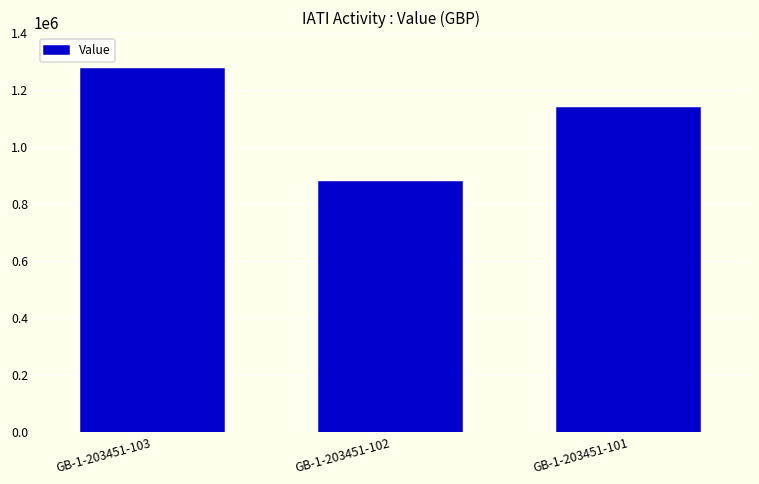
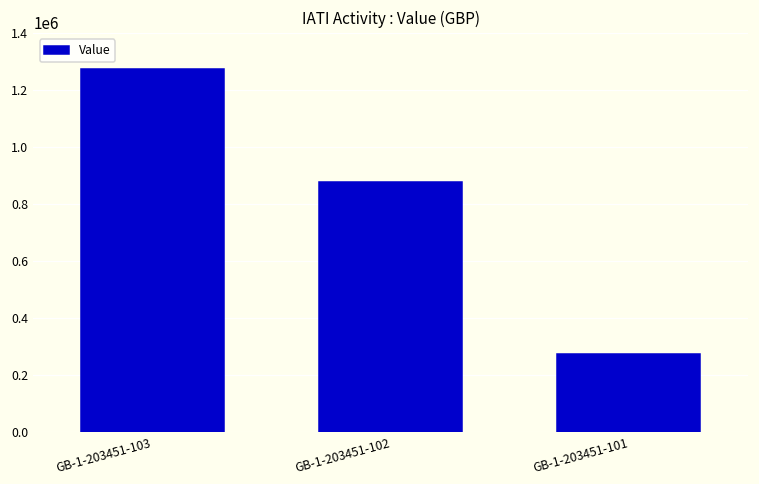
  {
    "GB-1-203451-103": 1280000,
    "GB-1-203451-102": 880000,
-   "GB-1-203451-101": 1140000
+   "GB-1-203451-101": 270000
  }
